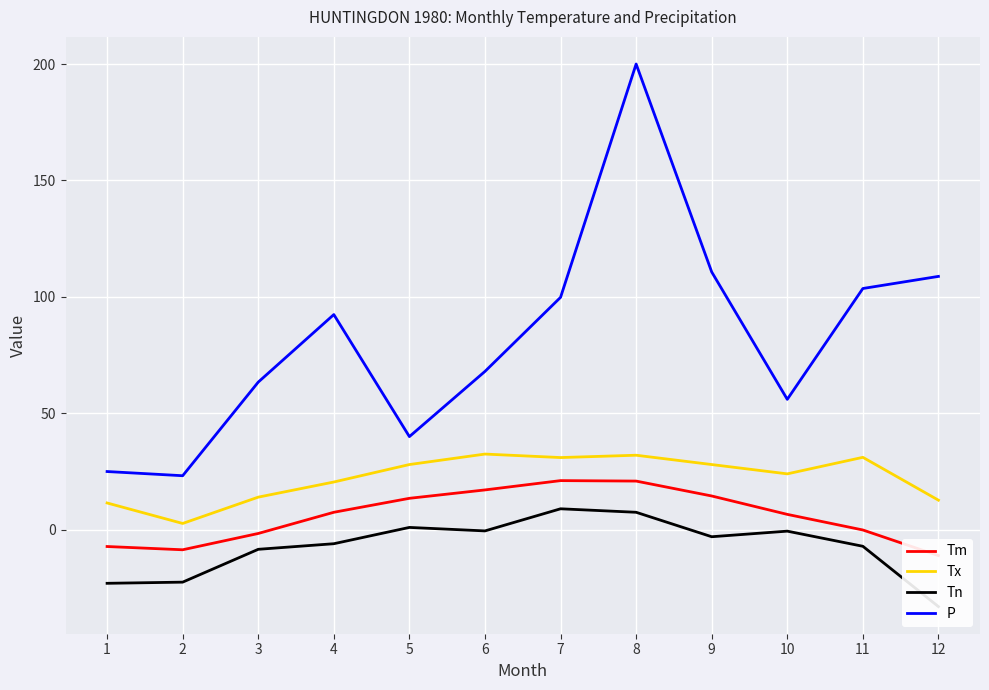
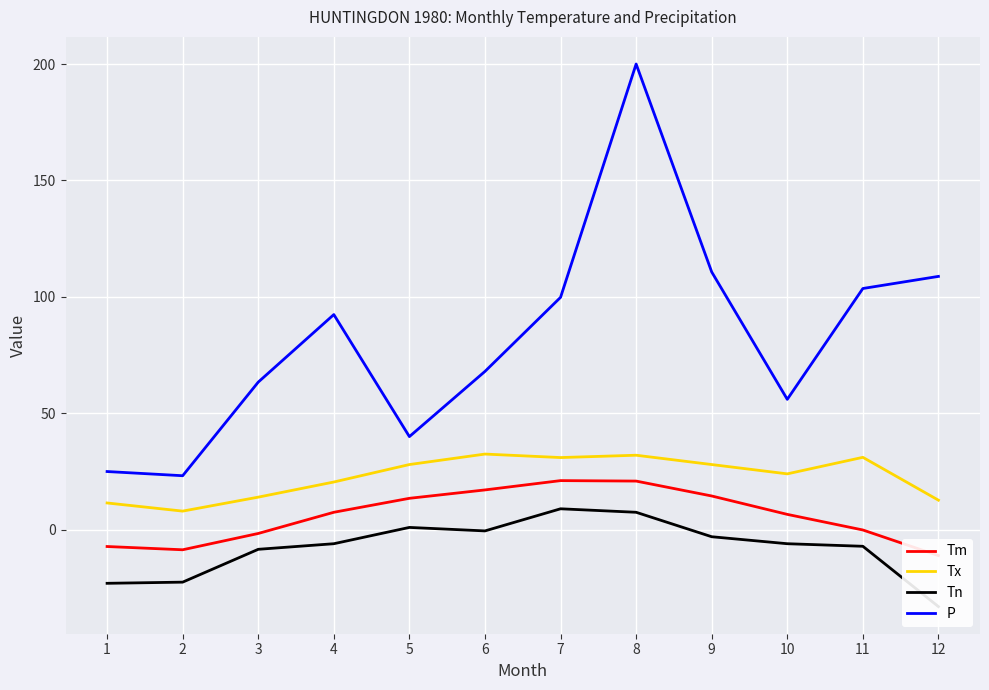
  {
    "Tm": {
      "1": -7,
      "2": -9,
      "3": -2,
      "4": 8,
      "5": 14,
      "6": 17,
      "7": 21,
      "8": 21,
      "9": 15,
      "10": 7,
      "11": 0
    },
    "Tx": {
      "1": 12,
-     "2": 3,
+     "2": 8,
      "3": 14,
      "4": 21,
      "5": 28,
      "6": 33,
      "7": 31,
      "8": 32,
      "9": 28,
      "10": 24,
      "11": 31,
      "12": 13
    },
    "Tn": {
      "1": -23,
      "2": -23,
      "3": -8,
      "4": -6,
      "5": 1,
      "6": -1,
      "7": 9,
      "8": 8,
      "9": -3,
-     "10": -1,
+     "10": -6,
      "11": -7
    },
    "P": {
      "1": 25,
      "2": 23,
      "3": 63,
      "4": 92,
      "5": 40,
      "6": 68,
      "7": 100,
      "8": 200,
      "9": 111,
      "10": 56,
      "11": 104,
      "12": 109
    }
  }
